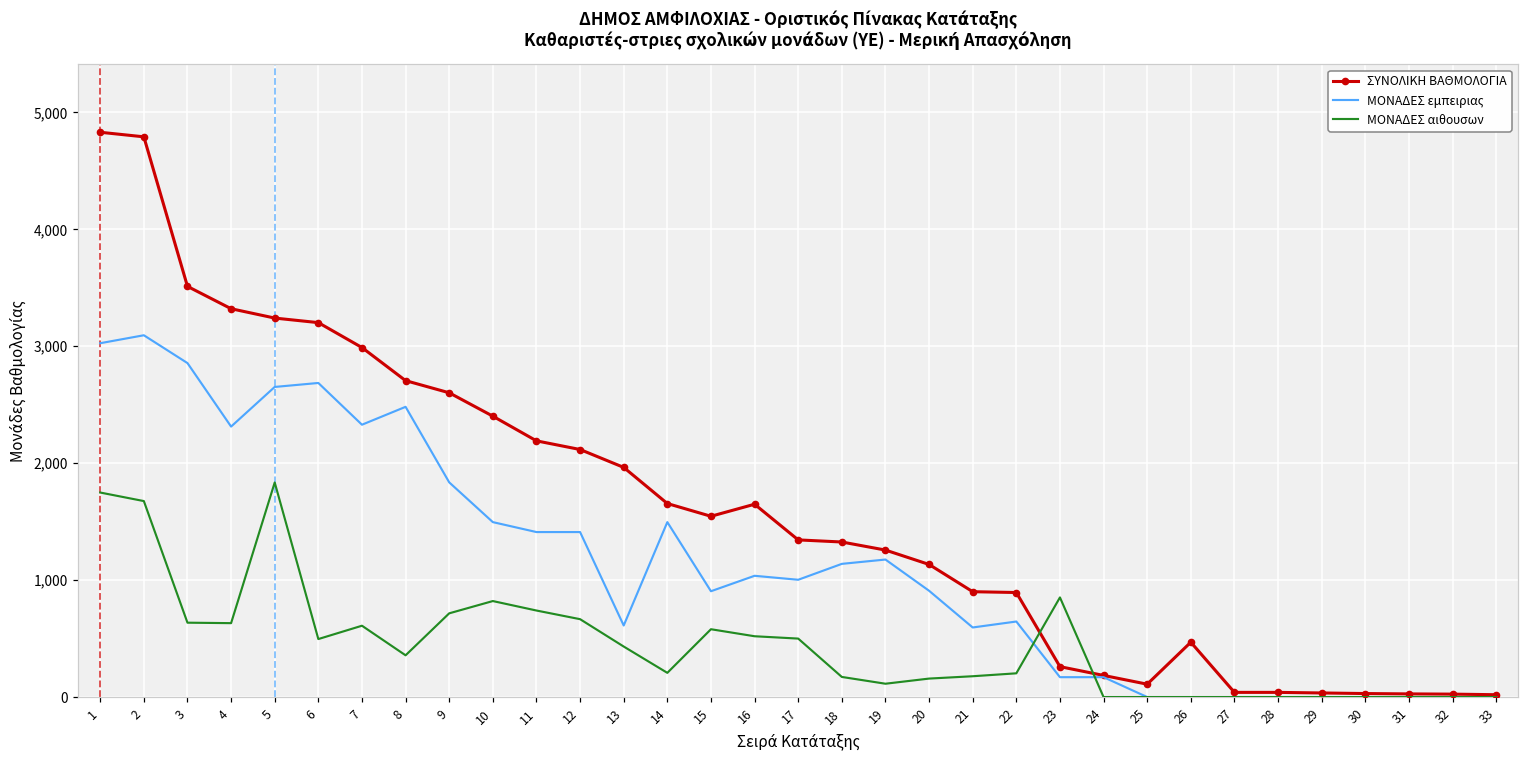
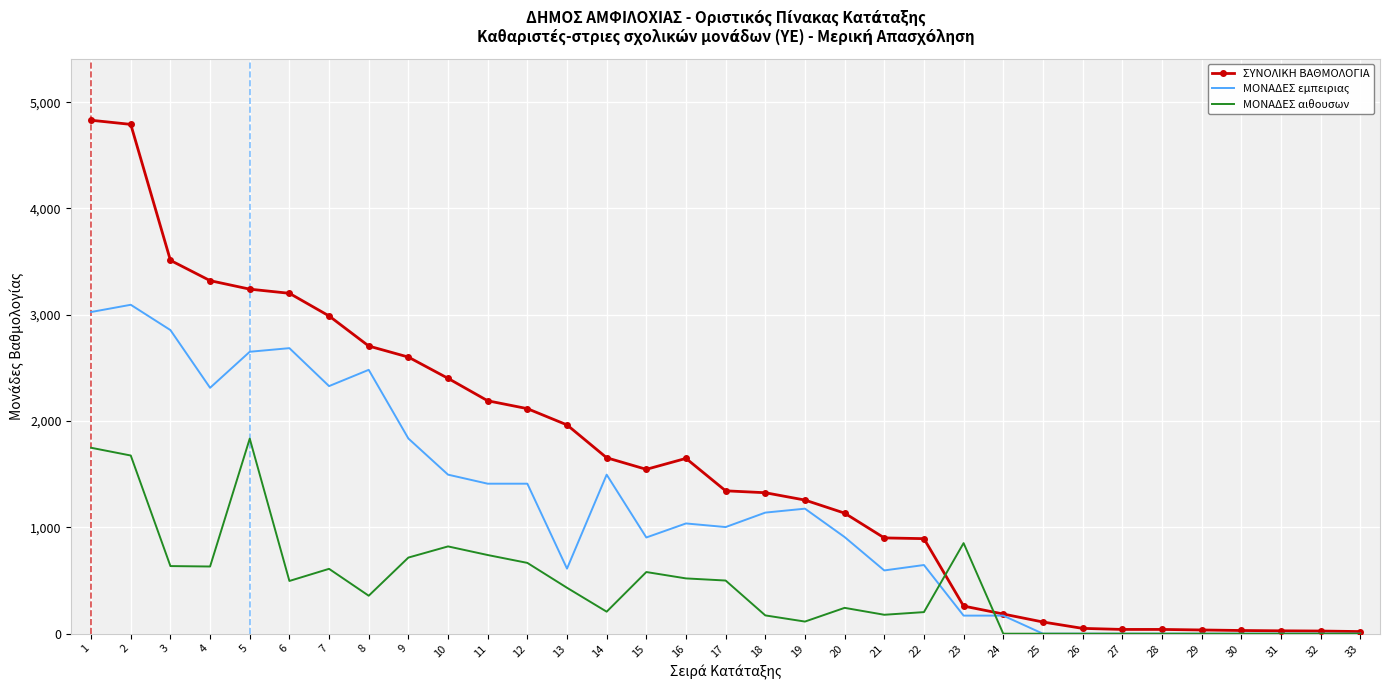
  {
    "ΣΥΝΟΛΙΚΗ ΒΑΘΜΟΛΟΓΙΑ": {
      "1": "4,830",
      "2": "4,790",
      "3": "3,510",
      "4": "3,320",
      "5": "3,240",
      "6": "3,200",
      "7": "2,990",
      "8": "2,710",
      "9": "2,600",
      "10": "2,400",
      "11": "2,190",
      "12": "2,120",
      "13": "1,960",
      "14": "1,660",
      "15": "1,550",
      "16": "1,650",
      "17": "1,340",
      "18": "1,330",
      "19": "1,260",
      "20": "1,130",
      "21": "900",
      "22": "890",
      "23": "260",
      "25": "110",
-     "26": "470",
+     "26": "50",
      "27": "40",
      "28": "40",
      "29": "40",
      "30": "30",
      "31": "30",
      "32": "30"
    },
    "ΜΟΝΑΔΕΣ εμπειριας": {
      "1": "3,030",
      "2": "3,090",
      "3": "2,860",
      "4": "2,310",
      "5": "2,650",
      "6": "2,690",
      "7": "2,330",
      "8": "2,480",
      "9": "1,840",
      "10": "1,500",
      "11": "1,410",
      "12": "1,410",
      "13": "610",
      "14": "1,500",
      "15": "910",
      "16": "1,040",
      "17": "1,000",
      "18": "1,140",
      "19": "1,180",
      "20": "910",
      "21": "600",
      "22": "650",
      "23": "170"
    },
    "ΜΟΝΑΔΕΣ αιθουσων": {
      "1": "1,750",
      "2": "1,680",
      "3": "640",
      "4": "630",
      "5": "1,840",
      "6": "500",
      "7": "610",
      "8": "360",
      "9": "720",
      "10": "820",
      "11": "740",
      "12": "670",
      "13": "430",
      "14": "210",
      "15": "580",
      "16": "520",
      "17": "500",
      "18": "170",
      "19": "110",
-     "20": "160",
+     "20": "240",
      "21": "180",
      "22": "200",
      "23": "850",
      "24": "0"
    }
  }
